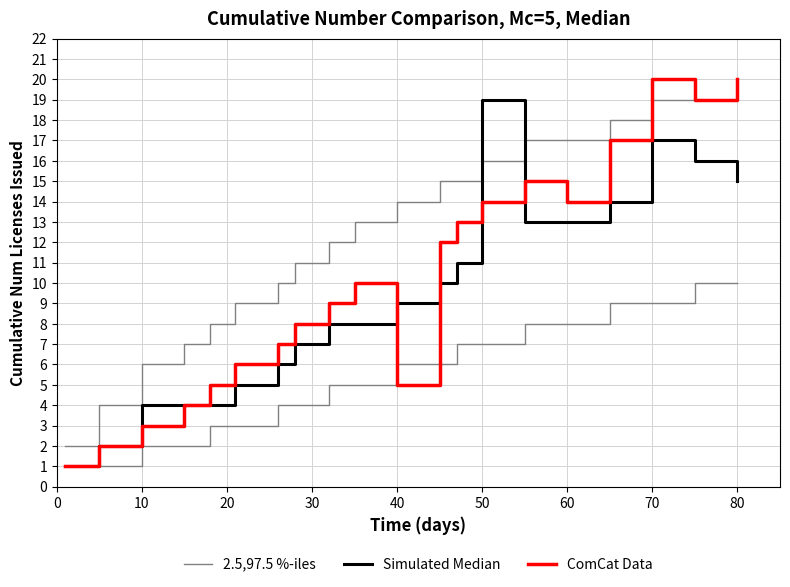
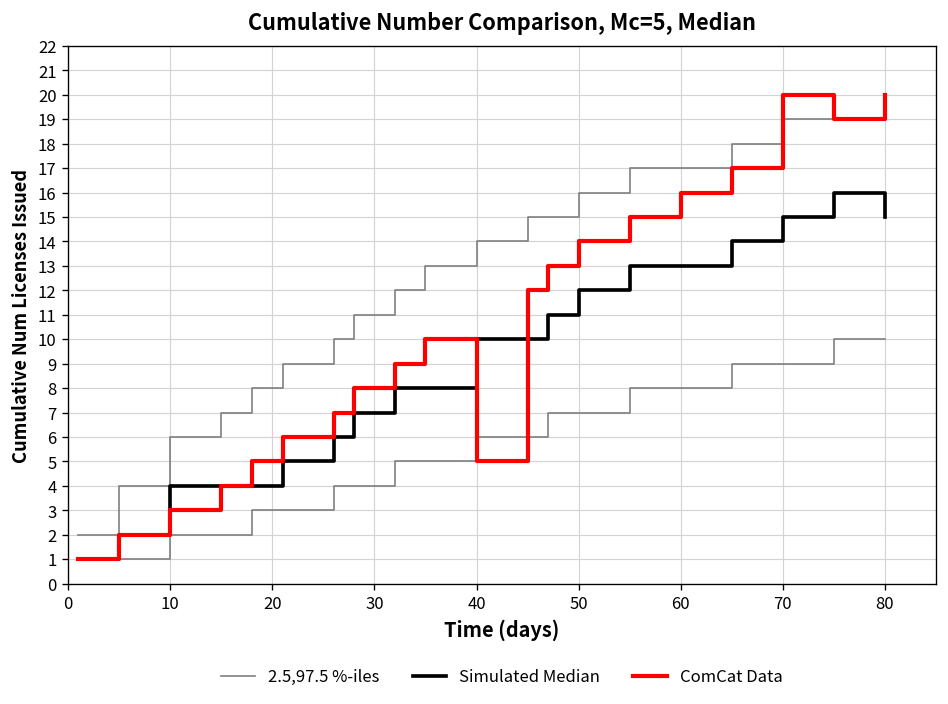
  {
    "Simulated Median": {
      "10": 4,
-     "40": 9,
-     "50": 19,
+     "40": 10,
+     "50": 12,
      "60": 13,
-     "70": 17,
+     "70": 15,
      "80": 15
    },
    "ComCat Data": {
      "10": 3,
      "40": 5,
      "50": 14,
-     "60": 14,
+     "60": 16,
      "70": 20
    }
  }
